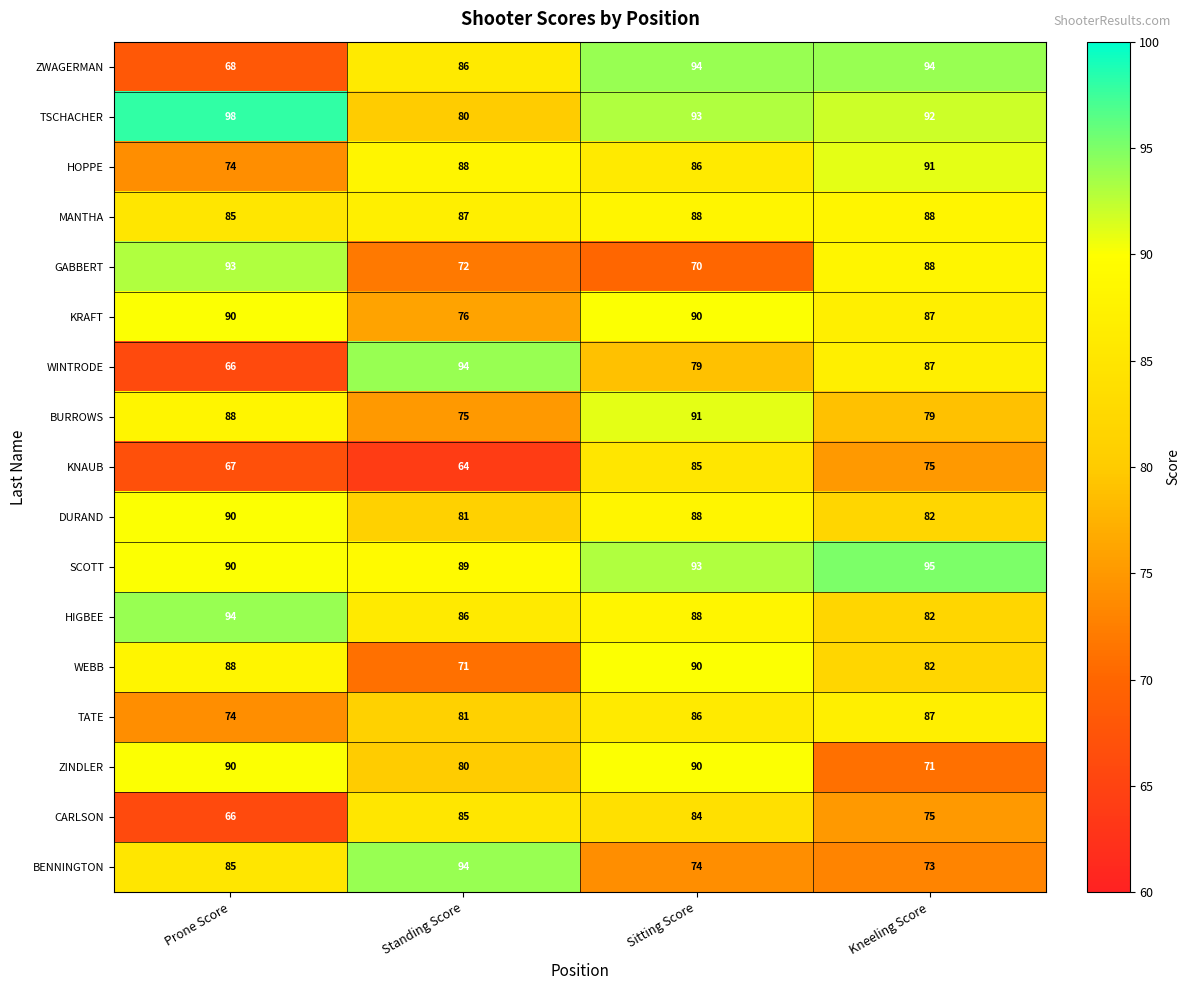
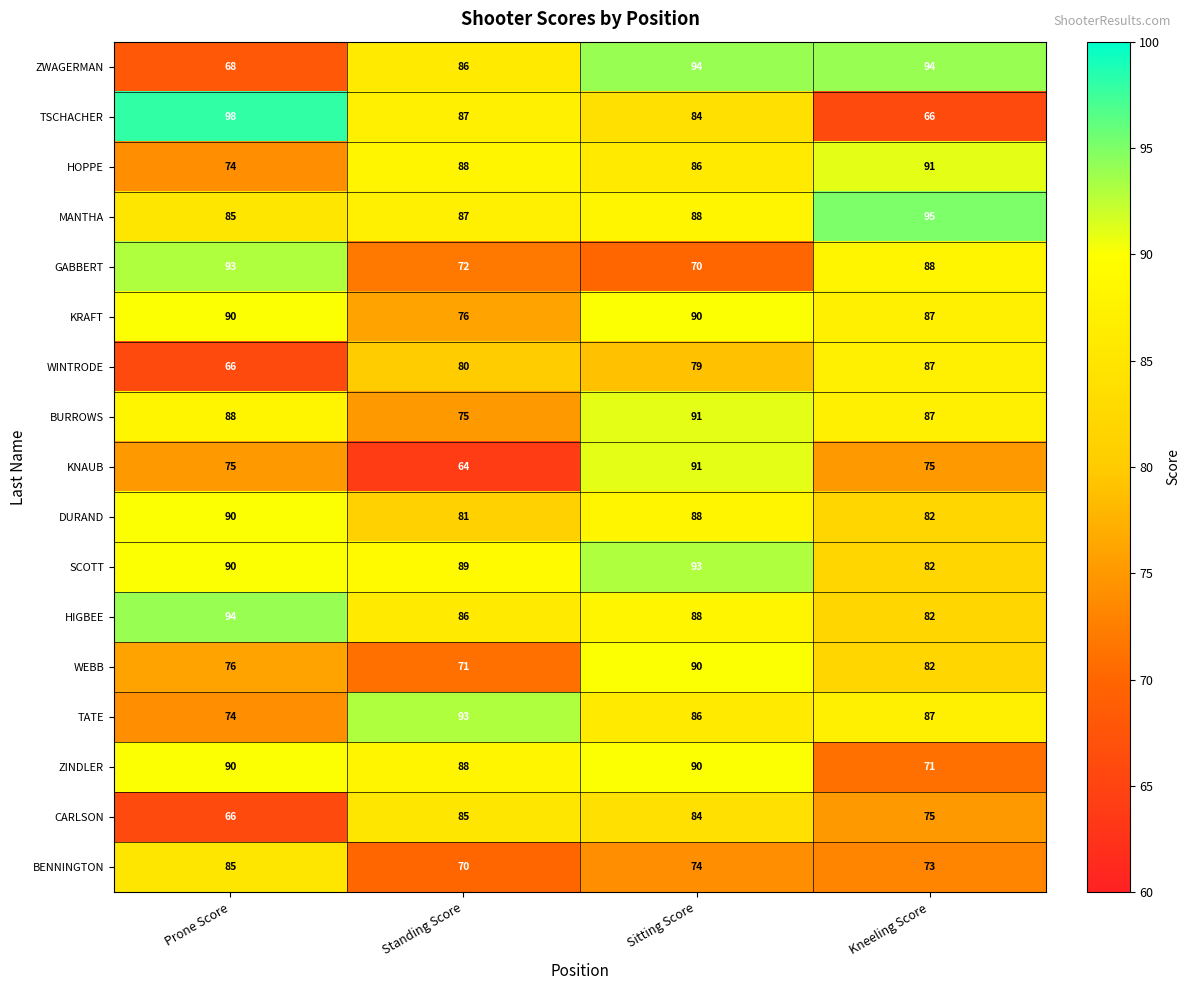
  {
    "ZWAGERMAN": {
      "Prone Score": 68,
      "Standing Score": 86,
      "Sitting Score": 94,
      "Kneeling Score": 94
    },
    "TSCHACHER": {
      "Prone Score": 98,
-     "Standing Score": 80,
-     "Sitting Score": 93,
-     "Kneeling Score": 92
+     "Standing Score": 87,
+     "Sitting Score": 84,
+     "Kneeling Score": 66
    },
    "HOPPE": {
      "Prone Score": 74,
      "Standing Score": 88,
      "Sitting Score": 86,
      "Kneeling Score": 91
    },
    "MANTHA": {
      "Prone Score": 85,
      "Standing Score": 87,
      "Sitting Score": 88,
-     "Kneeling Score": 88
+     "Kneeling Score": 95
    },
    "GABBERT": {
      "Prone Score": 93,
      "Standing Score": 72,
      "Sitting Score": 70,
      "Kneeling Score": 88
    },
    "KRAFT": {
      "Prone Score": 90,
      "Standing Score": 76,
      "Sitting Score": 90,
      "Kneeling Score": 87
    },
    "WINTRODE": {
      "Prone Score": 66,
-     "Standing Score": 94,
+     "Standing Score": 80,
      "Sitting Score": 79,
      "Kneeling Score": 87
    },
    "BURROWS": {
      "Prone Score": 88,
      "Standing Score": 75,
      "Sitting Score": 91,
-     "Kneeling Score": 79
+     "Kneeling Score": 87
    },
    "KNAUB": {
-     "Prone Score": 67,
+     "Prone Score": 75,
      "Standing Score": 64,
-     "Sitting Score": 85,
+     "Sitting Score": 91,
      "Kneeling Score": 75
    },
    "DURAND": {
      "Prone Score": 90,
      "Standing Score": 81,
      "Sitting Score": 88,
      "Kneeling Score": 82
    },
    "SCOTT": {
      "Prone Score": 90,
      "Standing Score": 89,
      "Sitting Score": 93,
-     "Kneeling Score": 95
+     "Kneeling Score": 82
    },
    "HIGBEE": {
      "Prone Score": 94,
      "Standing Score": 86,
      "Sitting Score": 88,
      "Kneeling Score": 82
    },
    "WEBB": {
-     "Prone Score": 88,
+     "Prone Score": 76,
      "Standing Score": 71,
      "Sitting Score": 90,
      "Kneeling Score": 82
    },
    "TATE": {
      "Prone Score": 74,
-     "Standing Score": 81,
+     "Standing Score": 93,
      "Sitting Score": 86,
      "Kneeling Score": 87
    },
    "ZINDLER": {
      "Prone Score": 90,
-     "Standing Score": 80,
+     "Standing Score": 88,
      "Sitting Score": 90,
      "Kneeling Score": 71
    },
    "CARLSON": {
      "Prone Score": 66,
      "Standing Score": 85,
      "Sitting Score": 84,
      "Kneeling Score": 75
    },
    "BENNINGTON": {
      "Prone Score": 85,
-     "Standing Score": 94,
+     "Standing Score": 70,
      "Sitting Score": 74,
      "Kneeling Score": 73
    }
  }
